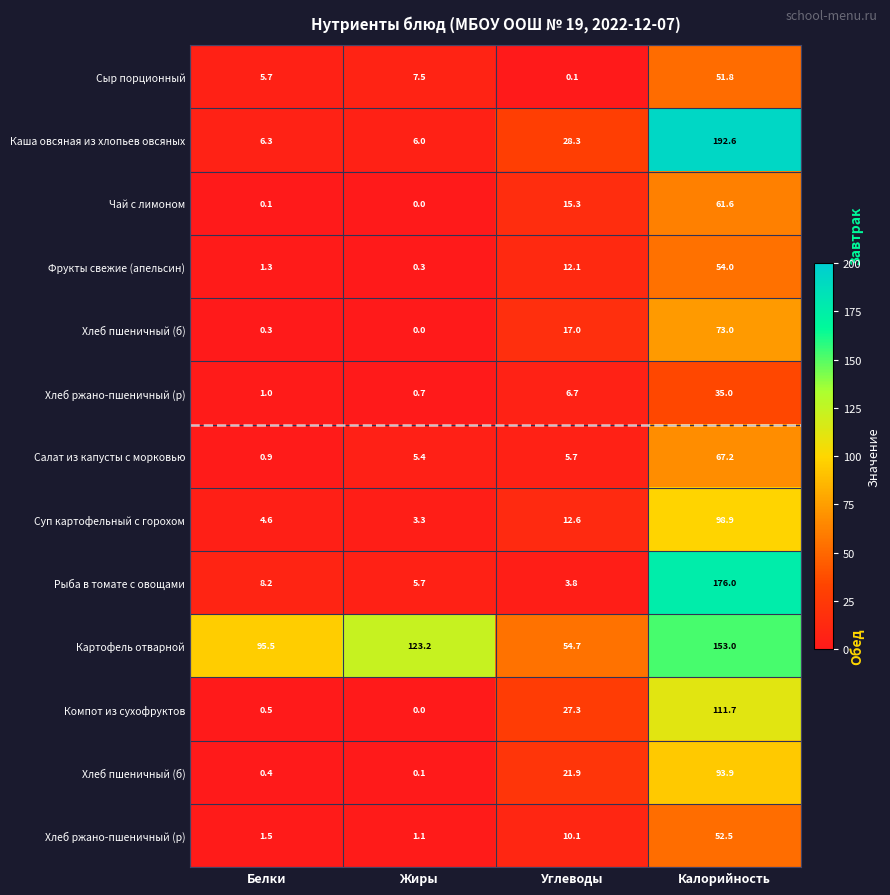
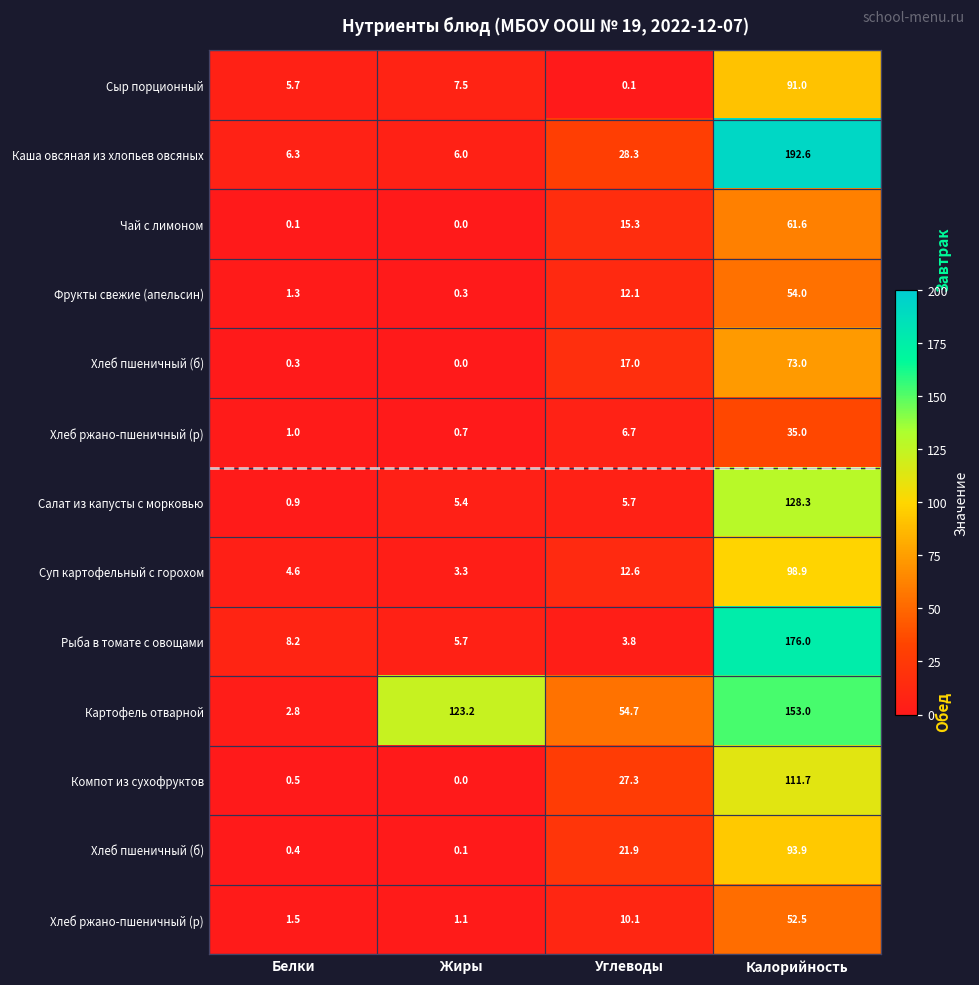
  {
    "Сыр порционный": {
      "Белки": 5.7,
      "Жиры": 7.5,
      "Углеводы": 0.1,
-     "Калорийность": 51.8
+     "Калорийность": 91.0
    },
    "Каша овсяная из хлопьев овсяных": {
      "Белки": 6.3,
      "Жиры": 6.0,
      "Углеводы": 28.3,
      "Калорийность": 192.6
    },
    "Чай с лимоном": {
      "Белки": 0.1,
      "Жиры": 0.0,
      "Углеводы": 15.3,
      "Калорийность": 61.6
    },
    "Фрукты свежие (апельсин)": {
      "Белки": 1.3,
      "Жиры": 0.3,
      "Углеводы": 12.1,
      "Калорийность": 54.0
    },
    "Салат из капусты с морковью": {
      "Белки": 0.9,
      "Жиры": 5.4,
      "Углеводы": 5.7,
-     "Калорийность": 67.2
+     "Калорийность": 128.3
    },
    "Суп картофельный с горохом": {
      "Белки": 4.6,
      "Жиры": 3.3,
      "Углеводы": 12.6,
      "Калорийность": 98.9
    },
    "Рыба в томате с овощами": {
      "Белки": 8.2,
      "Жиры": 5.7,
      "Углеводы": 3.8,
      "Калорийность": 176.0
    },
    "Картофель отварной": {
-     "Белки": 95.5,
+     "Белки": 2.8,
      "Жиры": 123.2,
      "Углеводы": 54.7,
      "Калорийность": 153.0
    },
    "Компот из сухофруктов": {
      "Белки": 0.5,
      "Жиры": 0.0,
      "Углеводы": 27.3,
      "Калорийность": 111.7
    }
  }
